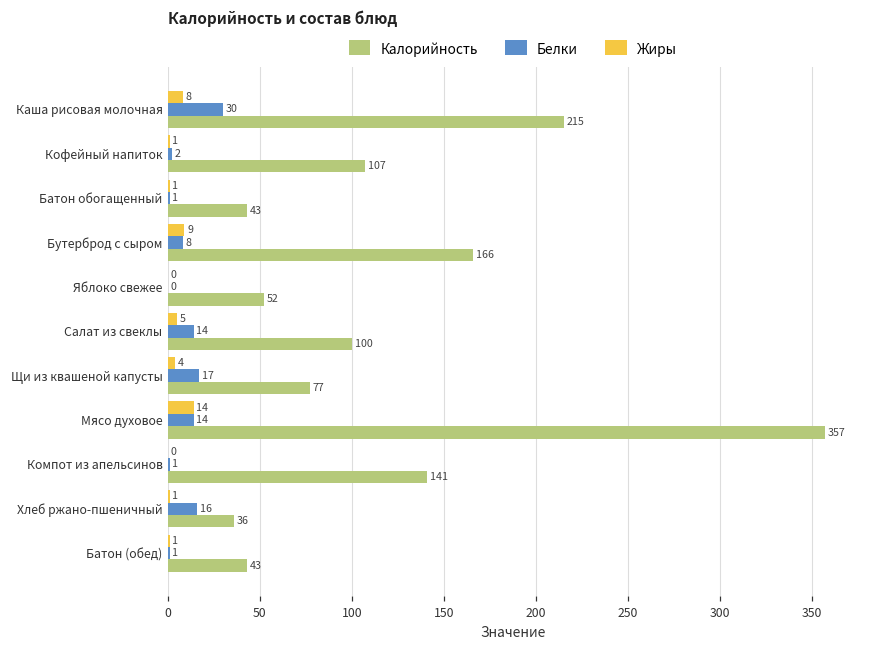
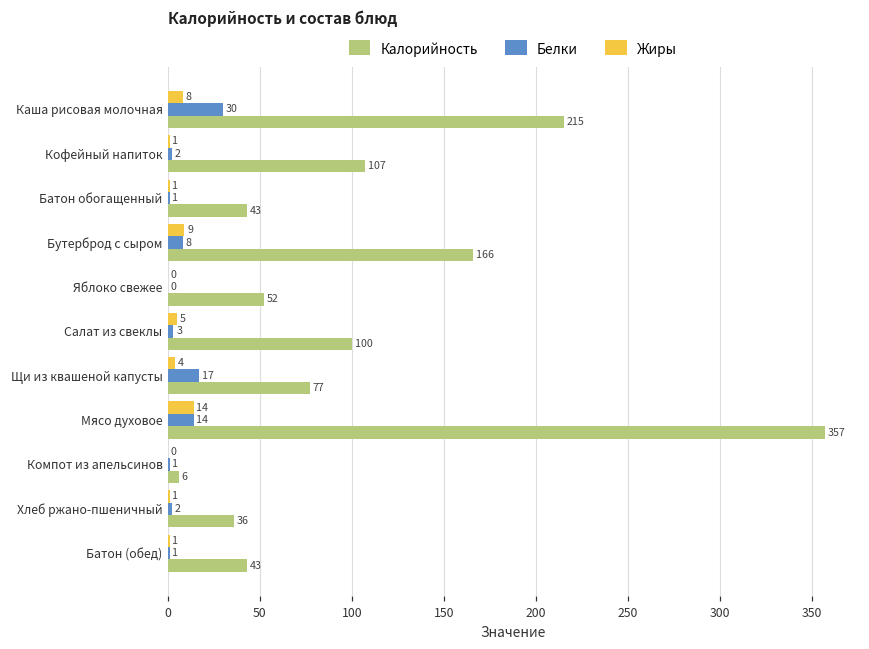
  {
    "Калорийность": {
      "Каша рисовая молочная": 215,
      "Кофейный напиток": 107,
      "Батон обогащенный": 43,
      "Бутерброд с сыром": 166,
      "Яблоко свежее": 52,
      "Салат из свеклы": 100,
      "Щи из квашеной капусты": 77,
      "Мясо духовое": 357,
-     "Компот из апельсинов": 141,
+     "Компот из апельсинов": 6,
      "Хлеб ржано-пшеничный": 36,
      "Батон (обед)": 43
    },
    "Белки": {
      "Каша рисовая молочная": 30,
      "Кофейный напиток": 2,
      "Батон обогащенный": 1,
      "Бутерброд с сыром": 8,
      "Яблоко свежее": 0,
-     "Салат из свеклы": 14,
+     "Салат из свеклы": 3,
      "Щи из квашеной капусты": 17,
      "Мясо духовое": 14,
      "Компот из апельсинов": 1,
-     "Хлеб ржано-пшеничный": 16,
+     "Хлеб ржано-пшеничный": 2,
      "Батон (обед)": 1
    },
    "Жиры": {
      "Каша рисовая молочная": 8,
      "Кофейный напиток": 1,
      "Батон обогащенный": 1,
      "Бутерброд с сыром": 9,
      "Яблоко свежее": 0,
      "Салат из свеклы": 5,
      "Щи из квашеной капусты": 4,
      "Мясо духовое": 14,
      "Компот из апельсинов": 0,
      "Хлеб ржано-пшеничный": 1,
      "Батон (обед)": 1
    }
  }
